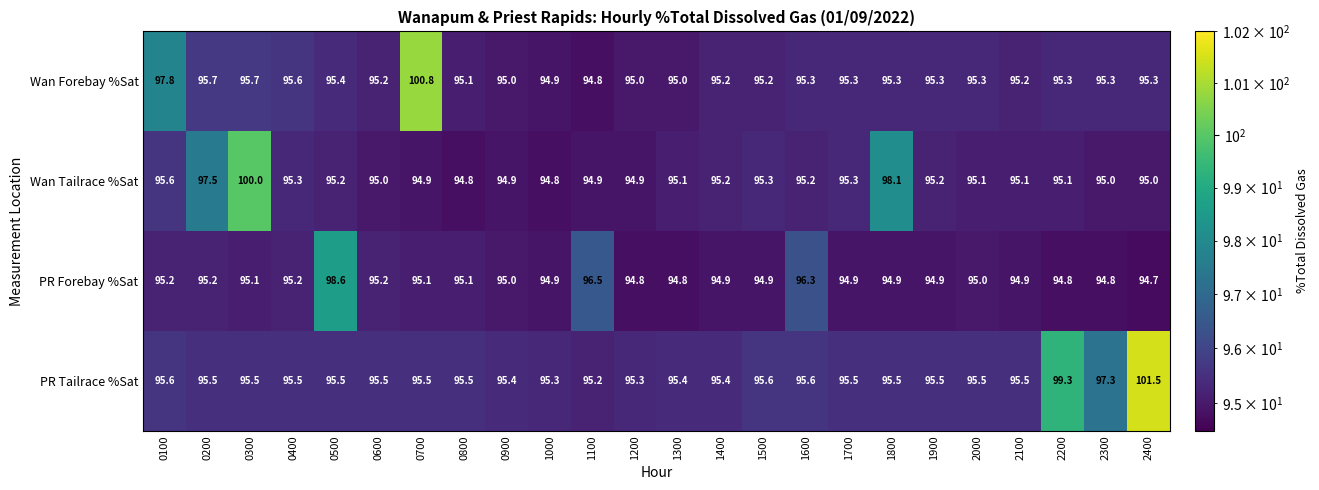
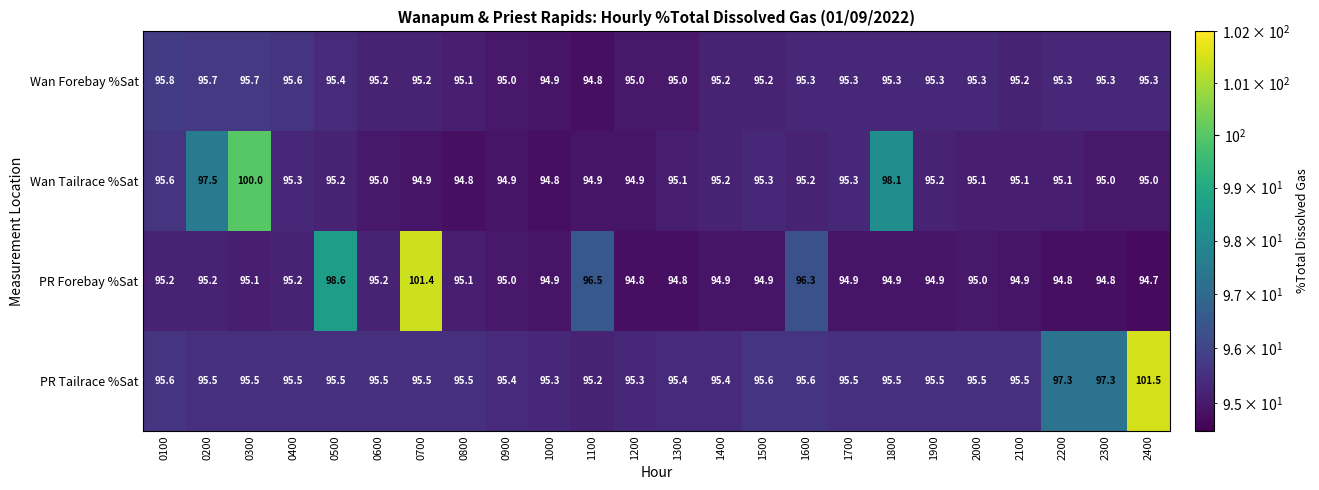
  {
    "Wan Forebay %Sat": {
-     "0100": 97.8,
+     "0100": 95.8,
      "0200": 95.7,
      "0300": 95.7,
      "0400": 95.6,
      "0500": 95.4,
      "0600": 95.2,
-     "0700": 100.8,
+     "0700": 95.2,
      "0800": 95.1,
      "0900": 95.0,
      "1000": 94.9,
      "1100": 94.8,
      "1200": 95.0,
      "1300": 95.0,
      "1400": 95.2,
      "1500": 95.2,
      "1600": 95.3,
      "1700": 95.3,
      "1800": 95.3,
      "1900": 95.3,
      "2000": 95.3,
      "2100": 95.2,
      "2200": 95.3,
      "2300": 95.3,
      "2400": 95.3
    },
    "Wan Tailrace %Sat": {
      "0100": 95.6,
      "0200": 97.5,
      "0300": 100.0,
      "0400": 95.3,
      "0500": 95.2,
      "0600": 95.0,
      "0700": 94.9,
      "0800": 94.8,
      "0900": 94.9,
      "1000": 94.8,
      "1100": 94.9,
      "1200": 94.9,
      "1300": 95.1,
      "1400": 95.2,
      "1500": 95.3,
      "1600": 95.2,
      "1700": 95.3,
      "1800": 98.1,
      "1900": 95.2,
      "2000": 95.1,
      "2100": 95.1,
      "2200": 95.1,
      "2300": 95.0,
      "2400": 95.0
    },
    "PR Forebay %Sat": {
      "0100": 95.2,
      "0200": 95.2,
      "0300": 95.1,
      "0400": 95.2,
      "0500": 98.6,
      "0600": 95.2,
-     "0700": 95.1,
+     "0700": 101.4,
      "0800": 95.1,
      "0900": 95.0,
      "1000": 94.9,
      "1100": 96.5,
      "1200": 94.8,
      "1300": 94.8,
      "1400": 94.9,
      "1500": 94.9,
      "1600": 96.3,
      "1700": 94.9,
      "1800": 94.9,
      "1900": 94.9,
      "2000": 95.0,
      "2100": 94.9,
      "2200": 94.8,
      "2300": 94.8,
      "2400": 94.7
    },
    "PR Tailrace %Sat": {
      "0100": 95.6,
      "0200": 95.5,
      "0300": 95.5,
      "0400": 95.5,
      "0500": 95.5,
      "0600": 95.5,
      "0700": 95.5,
      "0800": 95.5,
      "0900": 95.4,
      "1000": 95.3,
      "1100": 95.2,
      "1200": 95.3,
      "1300": 95.4,
      "1400": 95.4,
      "1500": 95.6,
      "1600": 95.6,
      "1700": 95.5,
      "1800": 95.5,
      "1900": 95.5,
      "2000": 95.5,
      "2100": 95.5,
-     "2200": 99.3,
+     "2200": 97.3,
      "2300": 97.3,
      "2400": 101.5
    }
  }
